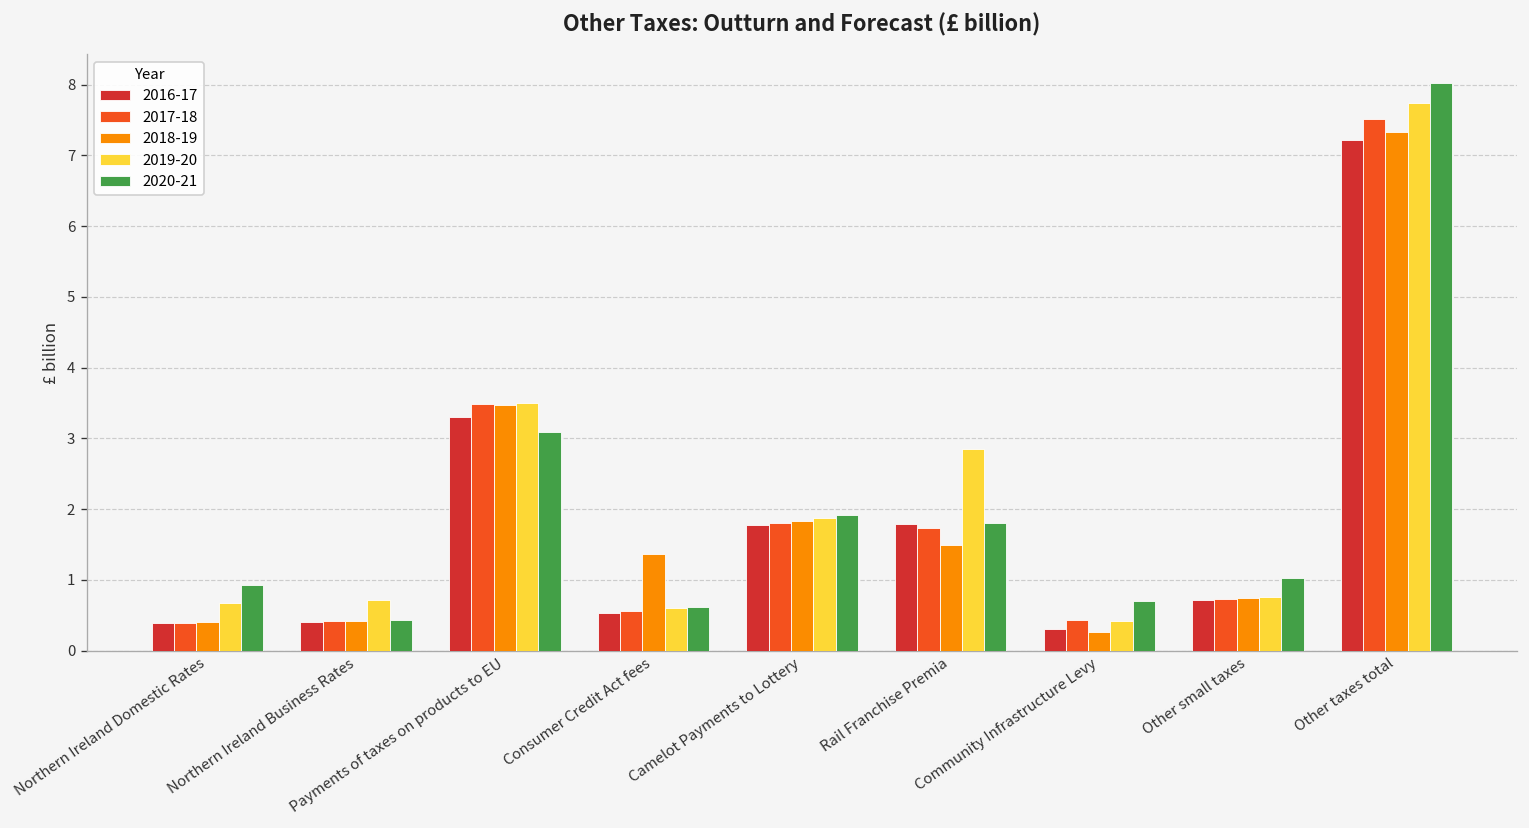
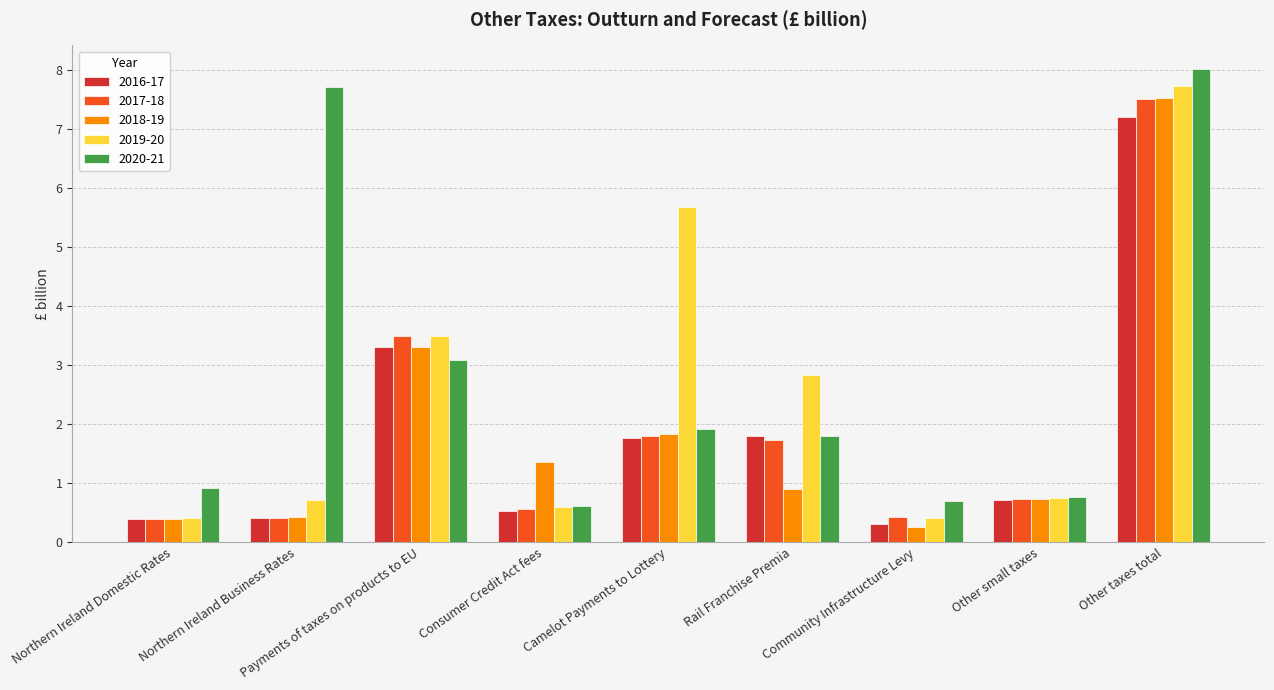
  {
    "2018-19": {
      "Northern Ireland Domestic Rates": 0.4,
      "Northern Ireland Business Rates": 0.4,
-     "Payments of taxes on products to EU": 3.5,
+     "Payments of taxes on products to EU": 3.3,
      "Consumer Credit Act fees": 1.4,
      "Camelot Payments to Lottery": 1.8,
-     "Rail Franchise Premia": 1.5,
+     "Rail Franchise Premia": 0.9,
      "Community Infrastructure Levy": 0.3,
      "Other small taxes": 0.7,
-     "Other taxes total": 7.3
+     "Other taxes total": 7.5
    },
    "2019-20": {
-     "Northern Ireland Domestic Rates": 0.7,
+     "Northern Ireland Domestic Rates": 0.4,
      "Northern Ireland Business Rates": 0.7,
      "Payments of taxes on products to EU": 3.5,
      "Consumer Credit Act fees": 0.6,
-     "Camelot Payments to Lottery": 1.9,
+     "Camelot Payments to Lottery": 5.7,
      "Rail Franchise Premia": 2.8,
      "Community Infrastructure Levy": 0.4,
      "Other small taxes": 0.8,
      "Other taxes total": 7.7
    },
    "2020-21": {
      "Northern Ireland Domestic Rates": 0.9,
-     "Northern Ireland Business Rates": 0.4,
+     "Northern Ireland Business Rates": 7.7,
      "Payments of taxes on products to EU": 3.1,
      "Consumer Credit Act fees": 0.6,
      "Camelot Payments to Lottery": 1.9,
      "Rail Franchise Premia": 1.8,
      "Community Infrastructure Levy": 0.7,
-     "Other small taxes": 1.0,
+     "Other small taxes": 0.8,
      "Other taxes total": 8.0
    }
  }
